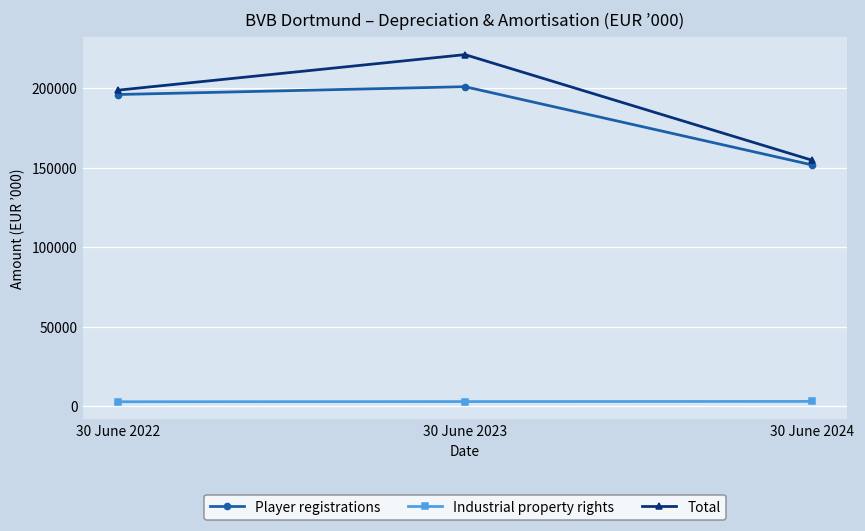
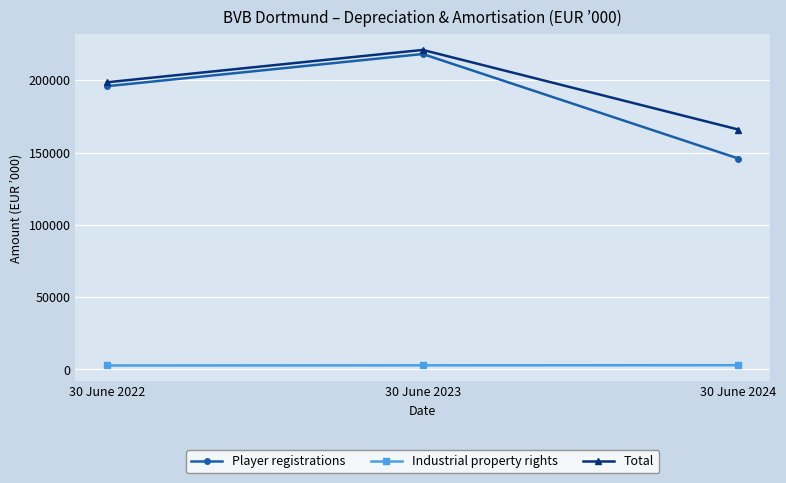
  {
    "Player registrations": {
      "30 June 2022": 196000,
-     "30 June 2023": 201000,
-     "30 June 2024": 152000
+     "30 June 2023": 218000,
+     "30 June 2024": 146000
    },
    "Industrial property rights": {
      "30 June 2022": 3000,
      "30 June 2023": 3000,
      "30 June 2024": 3000
    },
    "Total": {
      "30 June 2022": 199000,
      "30 June 2023": 221000,
-     "30 June 2024": 155000
+     "30 June 2024": 166000
    }
  }
